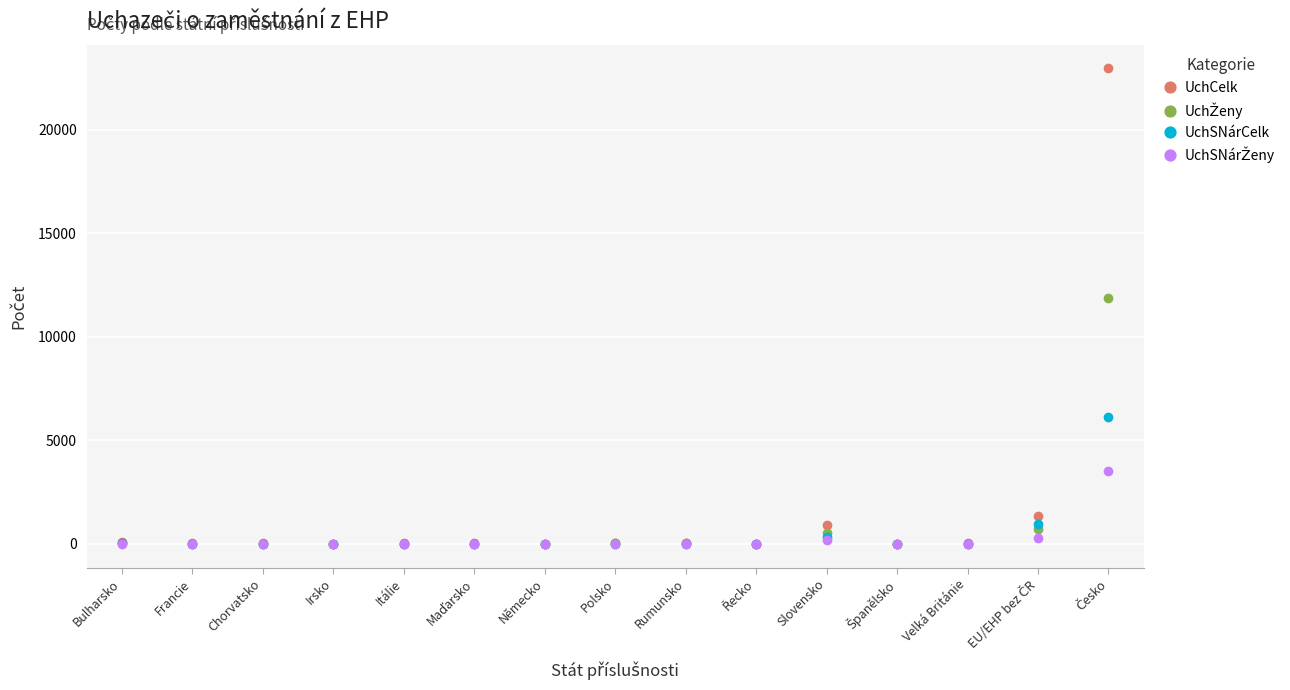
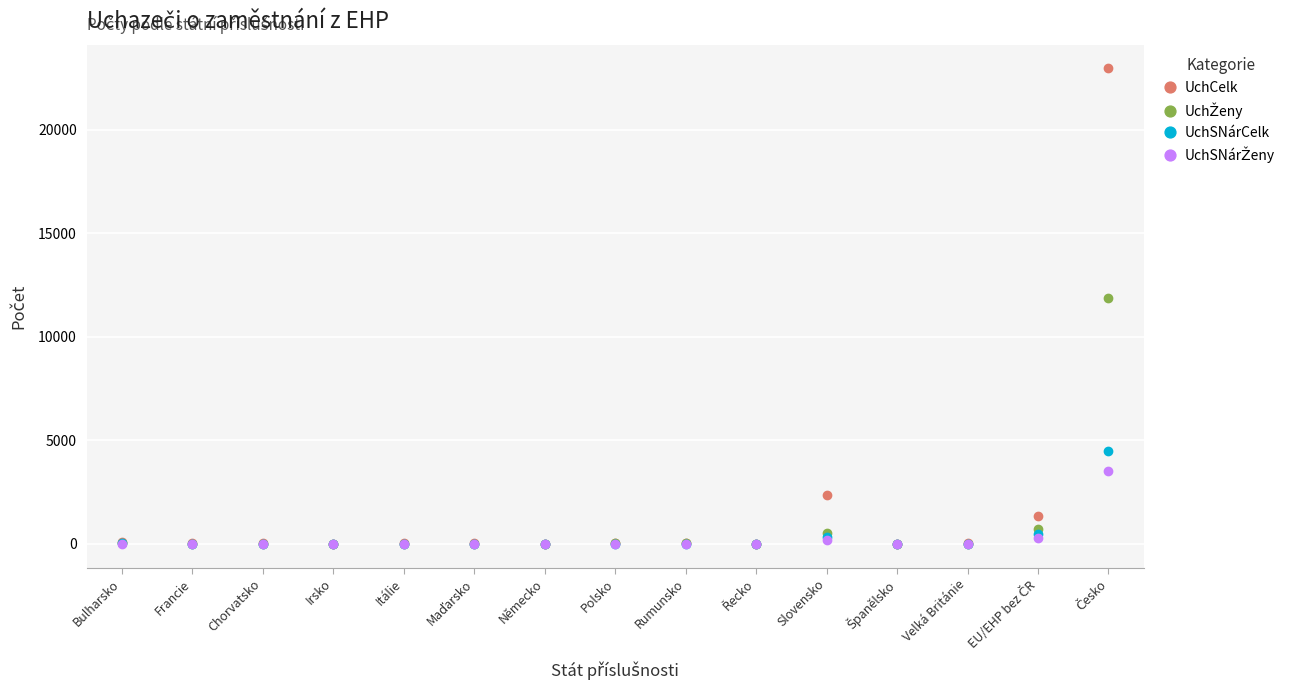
  {
    "UchCelk": {
-     "Slovensko": 900,
+     "Slovensko": 2300,
      "EU/EHP bez ČR": 1300,
      "Česko": 23000
    },
    "UchŽeny": {
      "Slovensko": 500,
      "EU/EHP bez ČR": 700,
      "Česko": 11900
    },
    "UchSNárCelk": {
      "Slovensko": 400,
-     "EU/EHP bez ČR": 1000,
-     "Česko": 6100
+     "EU/EHP bez ČR": 500,
+     "Česko": 4500
    },
    "UchSNárŽeny": {
      "Slovensko": 200,
      "EU/EHP bez ČR": 300,
      "Česko": 3500
    }
  }
